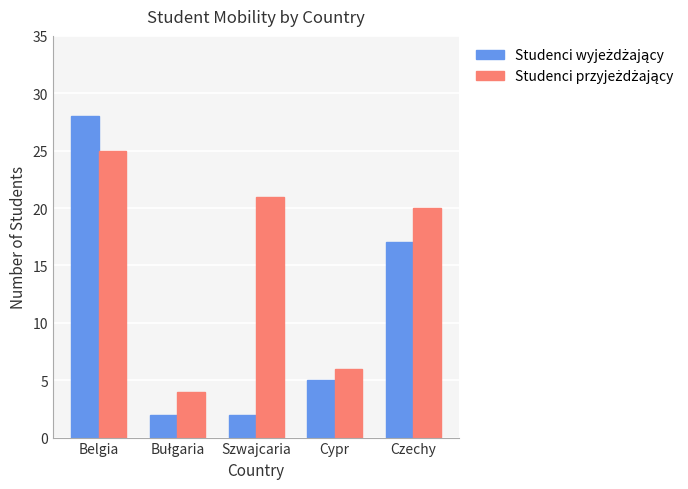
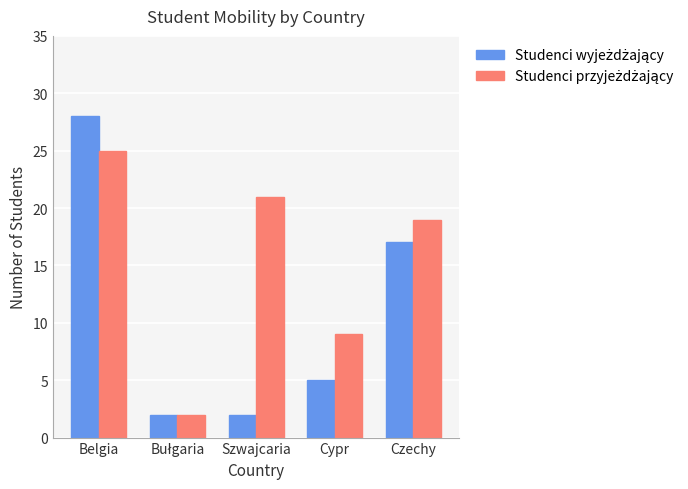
  {
    "Studenci wyjeżdżający": {
      "Belgia": 28,
      "Bułgaria": 2,
      "Szwajcaria": 2,
      "Cypr": 5,
      "Czechy": 17
    },
    "Studenci przyjeżdżający": {
      "Belgia": 25,
-     "Bułgaria": 4,
+     "Bułgaria": 2,
      "Szwajcaria": 21,
-     "Cypr": 6,
-     "Czechy": 20
+     "Cypr": 9,
+     "Czechy": 19
    }
  }
